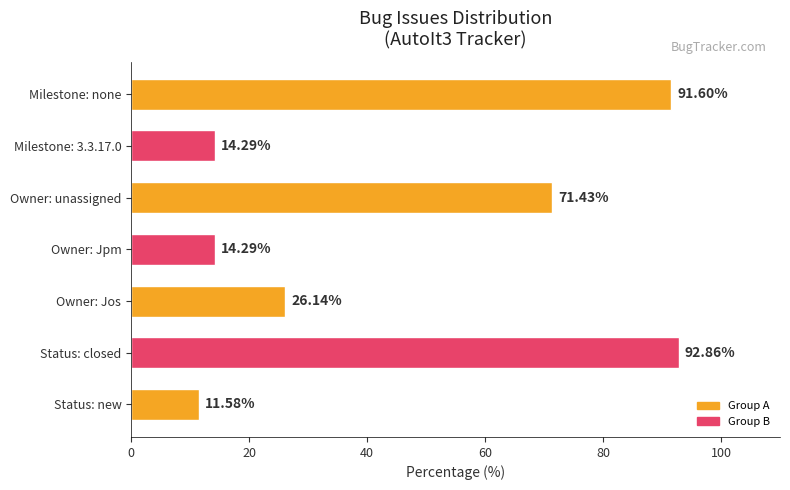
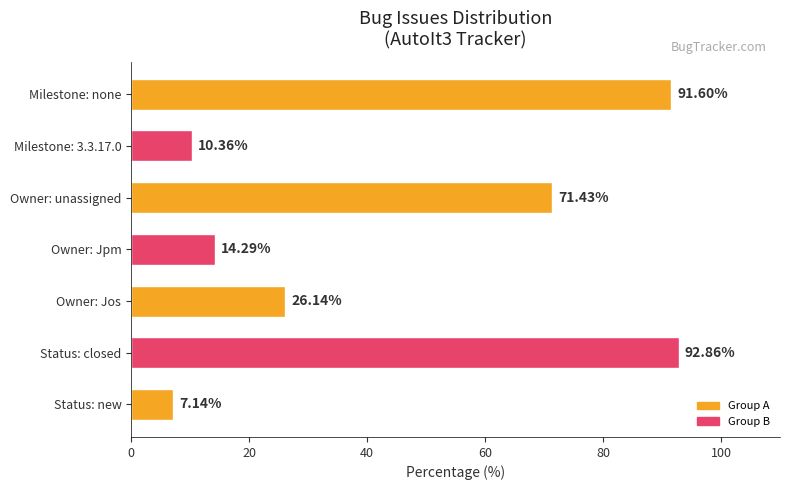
  {
    "Milestone: none": "91.60%",
-   "Milestone: 3.3.17.0": "14.29%",
+   "Milestone: 3.3.17.0": "10.36%",
    "Owner: unassigned": "71.43%",
    "Owner: Jpm": "14.29%",
    "Owner: Jos": "26.14%",
    "Status: closed": "92.86%",
-   "Status: new": "11.58%"
+   "Status: new": "7.14%"
  }
